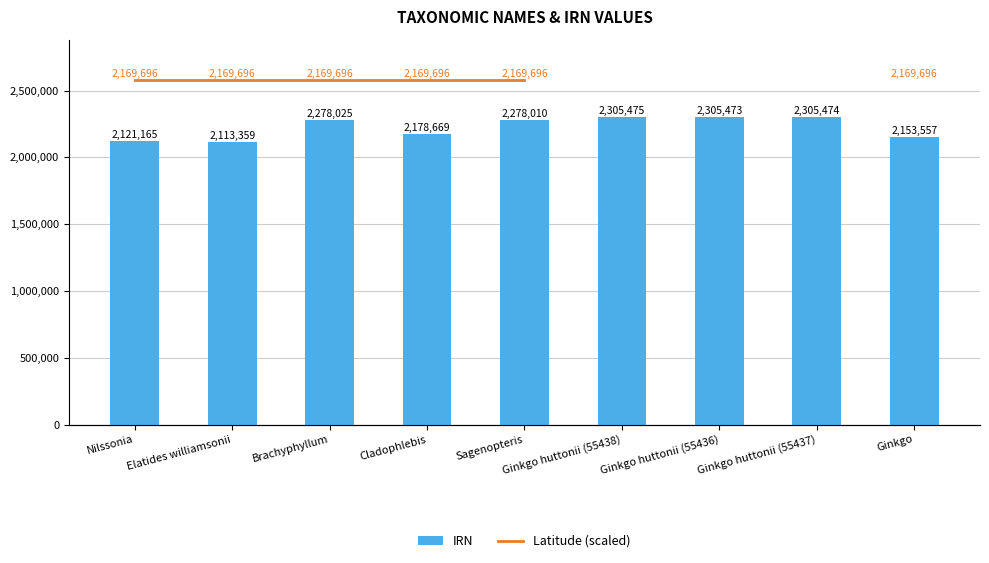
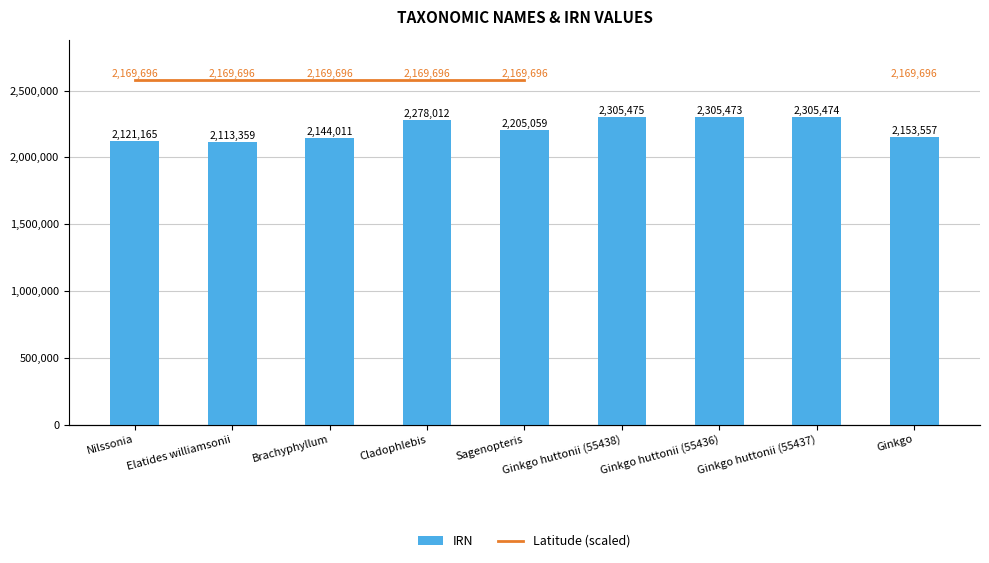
  {
    "IRN": {
      "Nilssonia": "2,121,165",
      "Elatides williamsonii": "2,113,359",
-     "Brachyphyllum": "2,278,025",
-     "Cladophlebis": "2,178,669",
-     "Sagenopteris": "2,278,010",
+     "Brachyphyllum": "2,144,011",
+     "Cladophlebis": "2,278,012",
+     "Sagenopteris": "2,205,059",
      "Ginkgo huttonii (55438)": "2,305,475",
      "Ginkgo huttonii (55436)": "2,305,473",
      "Ginkgo huttonii (55437)": "2,305,474",
      "Ginkgo": "2,153,557"
    },
    "Latitude (scaled)": {
      "Nilssonia": "2,169,696",
      "Elatides williamsonii": "2,169,696",
      "Brachyphyllum": "2,169,696",
      "Cladophlebis": "2,169,696",
      "Sagenopteris": "2,169,696",
      "Ginkgo": "2,169,696"
    }
  }
